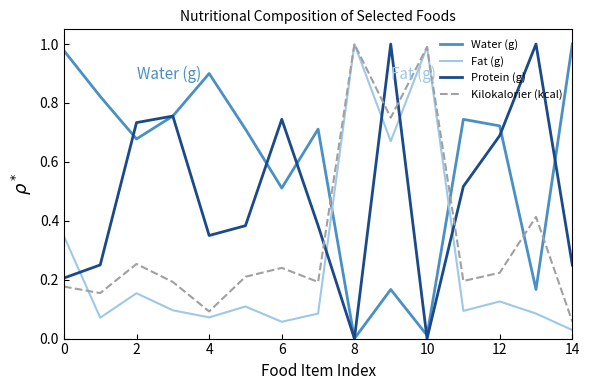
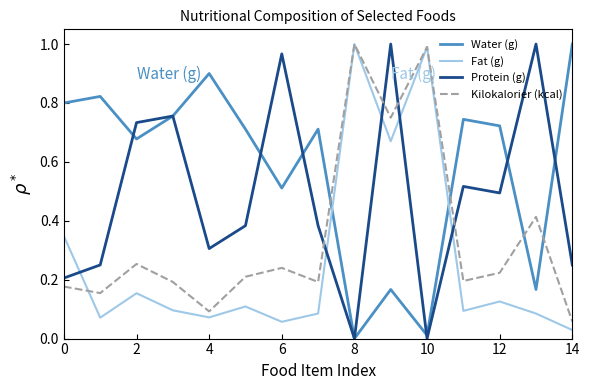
  {
    "Water (g)": {
-     "0": 0.98,
+     "0": 0.80,
      "2": 0.68,
      "4": 0.90,
      "6": 0.51,
      "10": 0.01,
      "12": 0.72,
      "14": 1.00
    },
    "Fat (g)": {
      "0": 0.35,
      "2": 0.15,
      "4": 0.07,
      "6": 0.06,
      "12": 0.13,
      "14": 0.03
    },
    "Protein (g)": {
      "0": 0.21,
      "2": 0.73,
-     "4": 0.35,
-     "6": 0.74,
+     "4": 0.31,
+     "6": 0.97,
      "10": 0.00,
-     "12": 0.69,
+     "12": 0.49,
      "14": 0.25
    },
    "Kilokalorier (kcal)": {
      "0": 0.18,
      "2": 0.25,
      "4": 0.09,
      "6": 0.24,
      "12": 0.22,
      "14": 0.06
    }
  }
